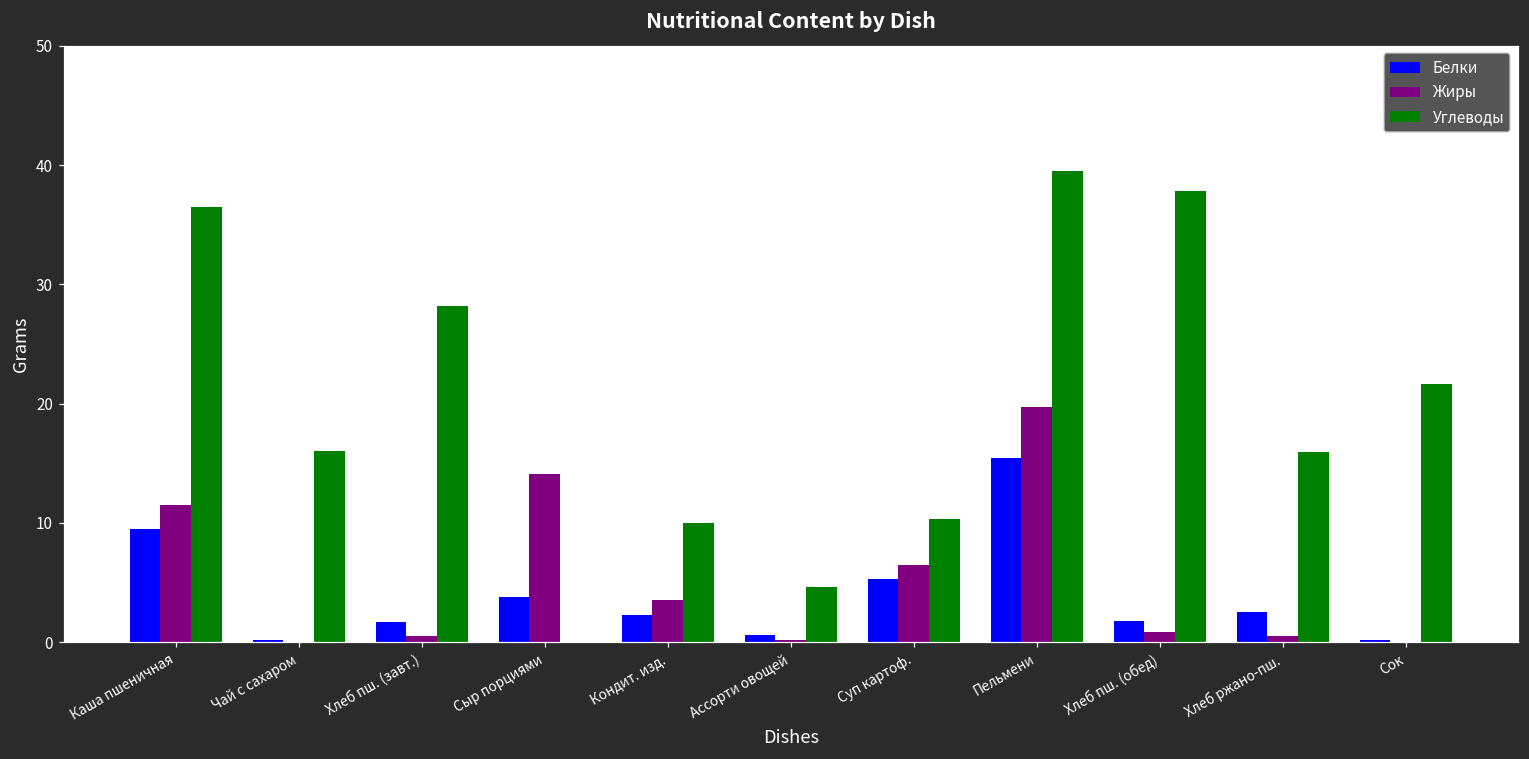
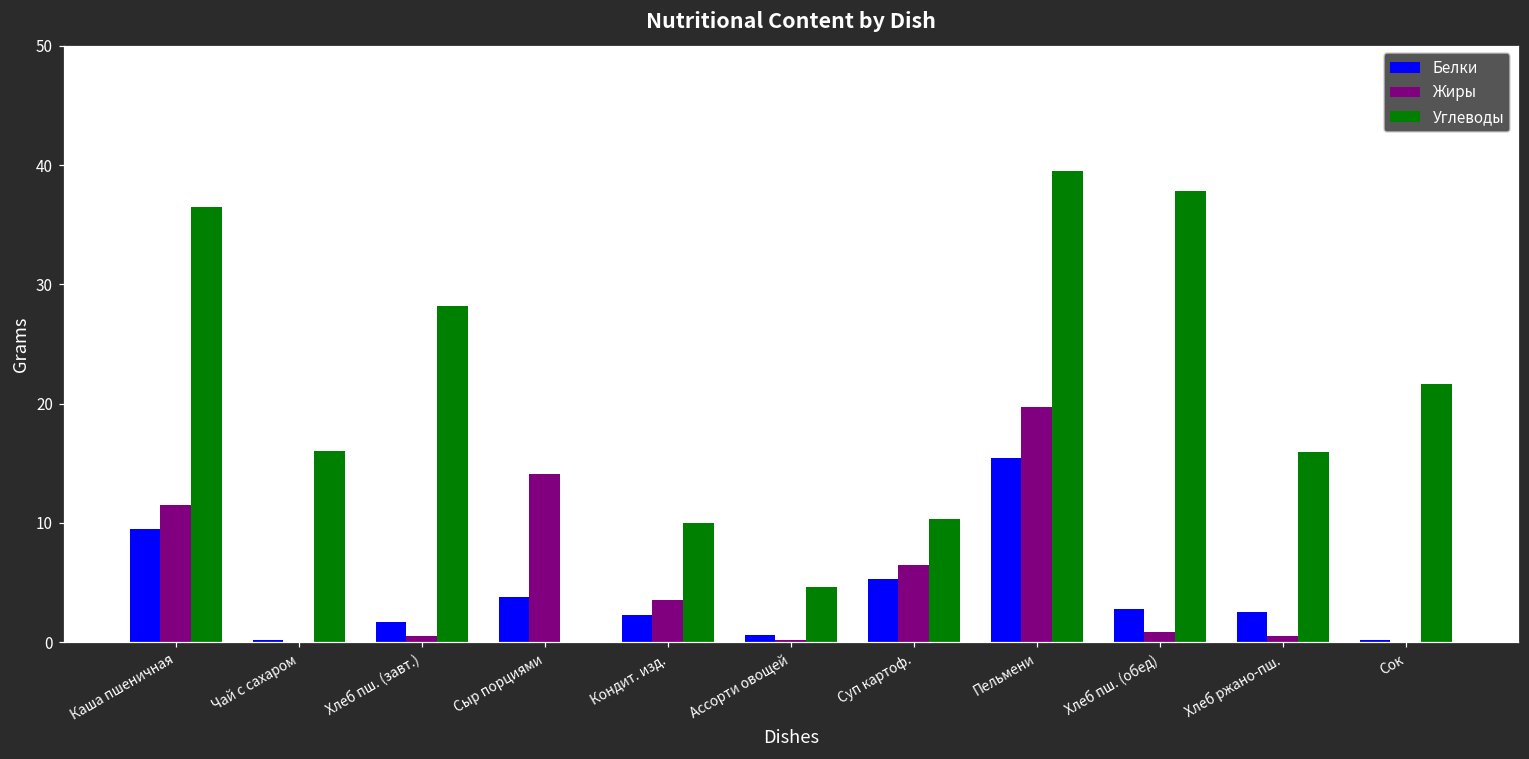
  {
    "Белки": {
      "Каша пшеничная": 9.5,
      "Хлеб пш. (завт.)": 1.7,
      "Сыр порциями": 3.8,
      "Кондит. изд.": 2.3,
      "Ассорти овощей": 0.6,
      "Суп картоф.": 5.3,
      "Пельмени": 15.5,
-     "Хлеб пш. (обед)": 1.8,
+     "Хлеб пш. (обед)": 2.8,
      "Хлеб ржано-пш.": 2.5
    },
    "Жиры": {
      "Каша пшеничная": 11.5,
      "Чай с сахаром": 0.0,
      "Хлеб пш. (завт.)": 0.5,
      "Сыр порциями": 14.1,
      "Кондит. изд.": 3.5,
      "Суп картоф.": 6.4,
      "Пельмени": 19.7,
      "Хлеб пш. (обед)": 0.8,
      "Хлеб ржано-пш.": 0.5,
      "Сок": 0.0
    },
    "Углеводы": {
      "Каша пшеничная": 36.5,
      "Чай с сахаром": 16.0,
      "Хлеб пш. (завт.)": 28.2,
      "Сыр порциями": 0.0,
      "Кондит. изд.": 10.0,
      "Ассорти овощей": 4.6,
      "Суп картоф.": 10.3,
      "Пельмени": 39.5,
      "Хлеб пш. (обед)": 37.8,
      "Хлеб ржано-пш.": 15.9,
      "Сок": 21.6
    }
  }
